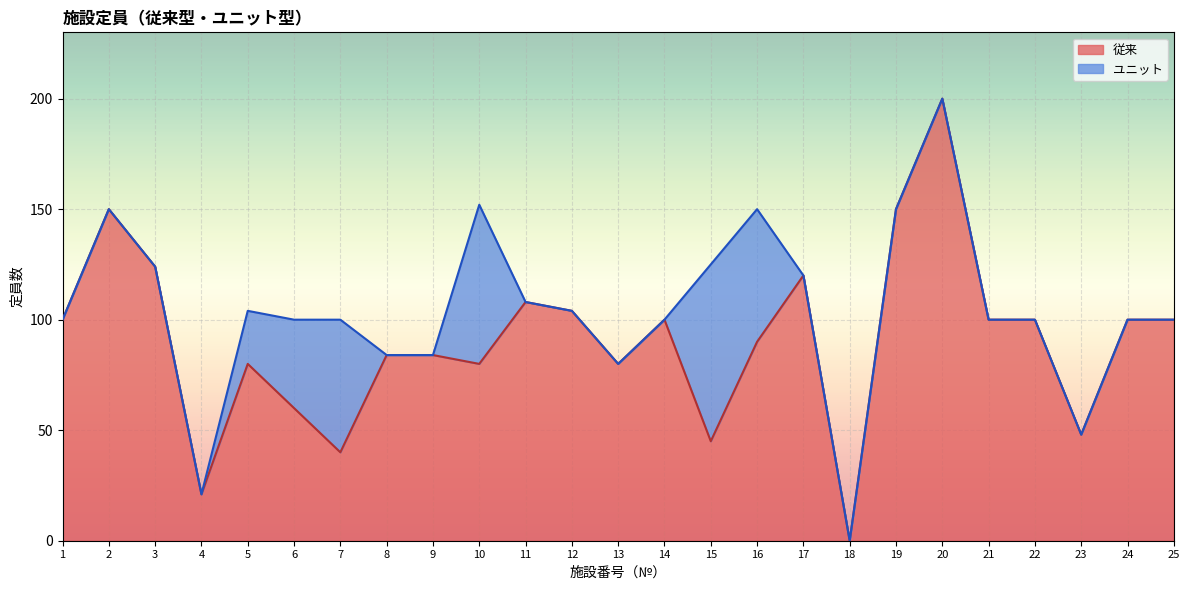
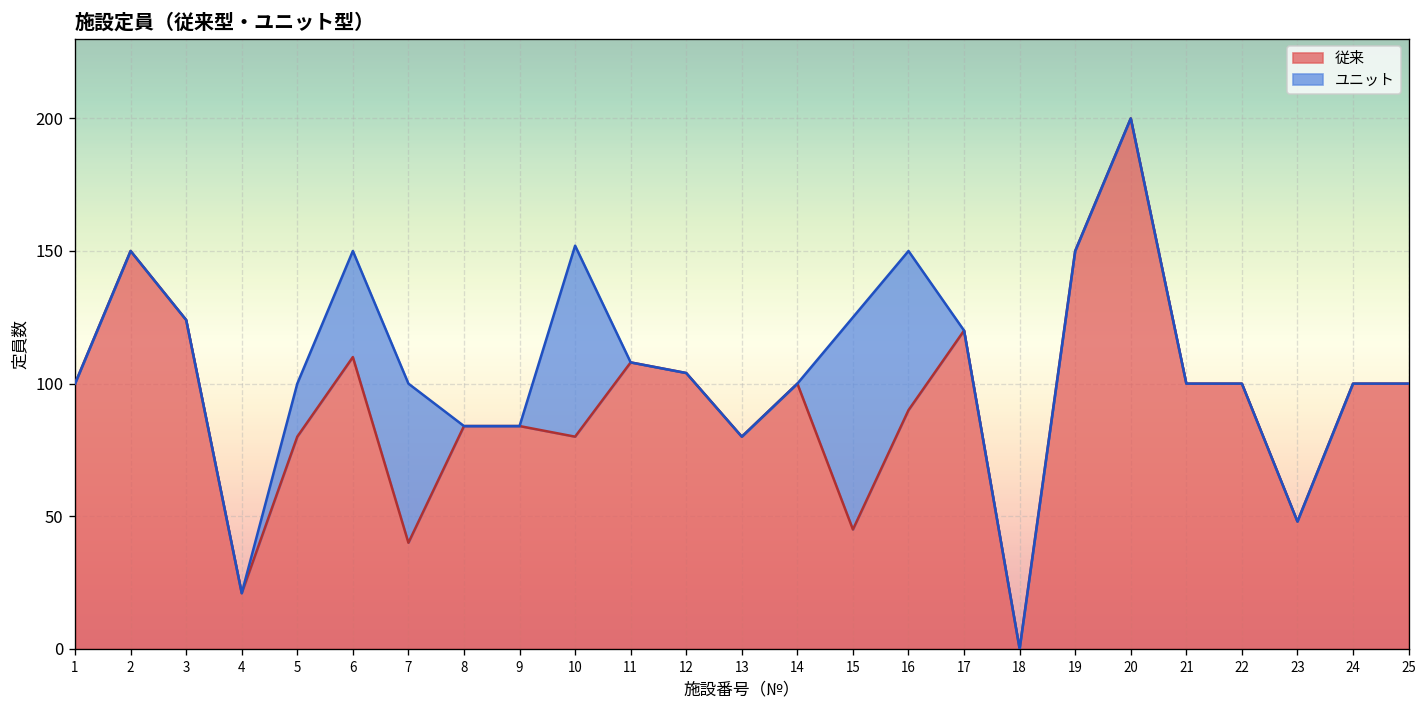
  {
    "従来": {
      "5": 80,
-     "6": 60,
+     "6": 110,
      "7": 40,
      "10": 80,
      "15": 45,
      "16": 90
    },
    "ユニット": {
-     "5": 24,
+     "5": 20,
      "6": 40,
      "7": 60,
      "10": 72,
      "15": 80,
      "16": 60
    }
  }
